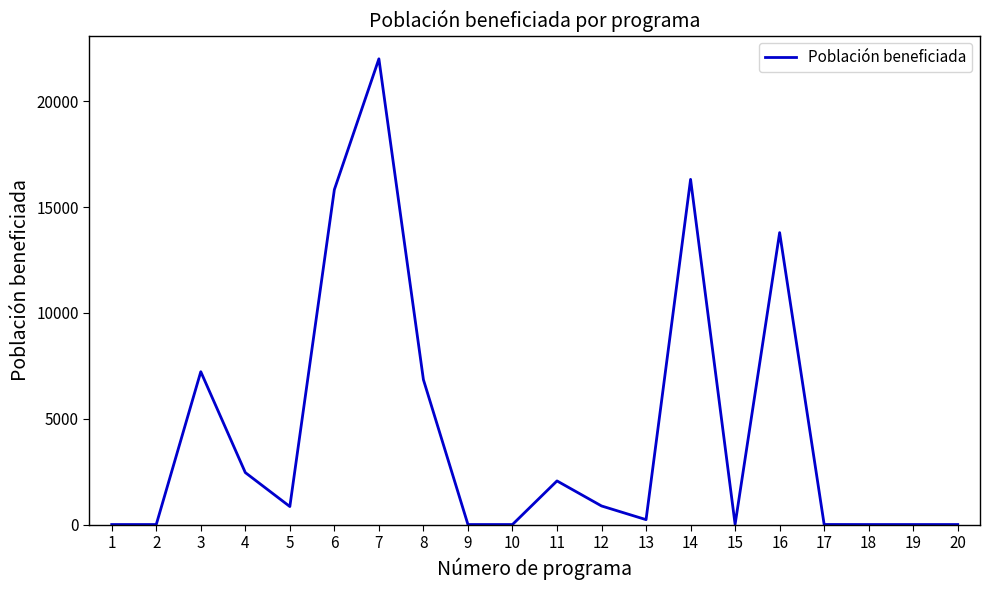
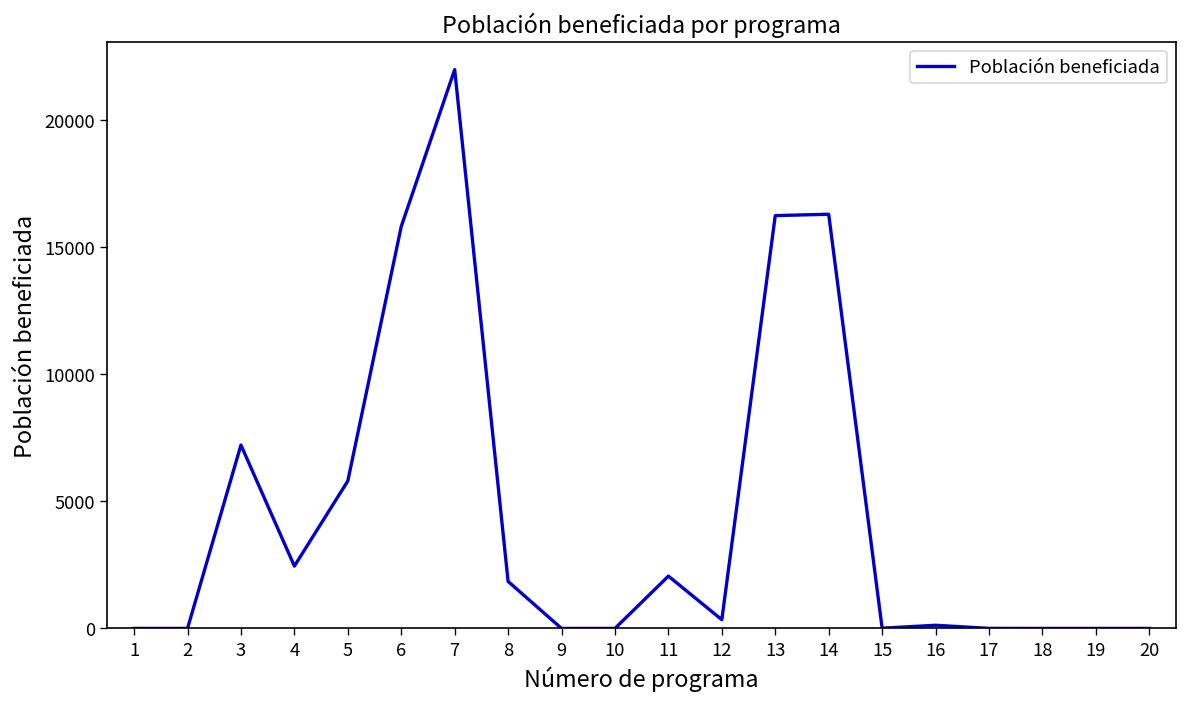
  {
    "1": 0,
    "2": 0,
    "3": 7200,
    "4": 2500,
-   "5": 900,
+   "5": 5800,
    "6": 15800,
    "7": 22000,
-   "8": 6800,
+   "8": 1900,
    "9": 0,
    "10": 0,
    "11": 2100,
-   "12": 900,
-   "13": 200,
+   "12": 300,
+   "13": 16300,
    "14": 16300,
    "15": 0,
-   "16": 13800,
+   "16": 100,
    "17": 0,
    "18": 0,
    "19": 0,
    "20": 0
  }
